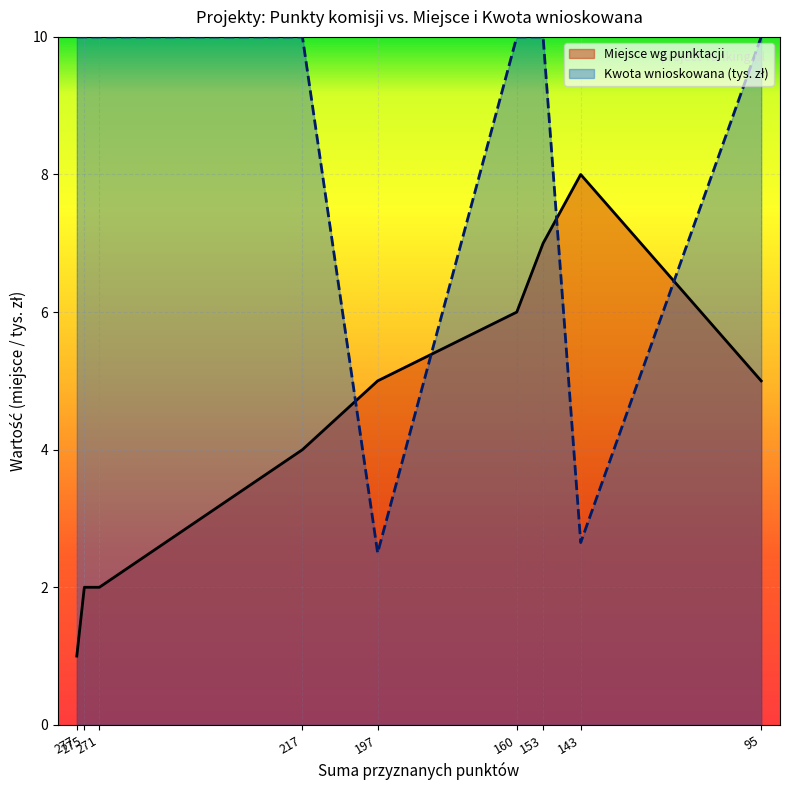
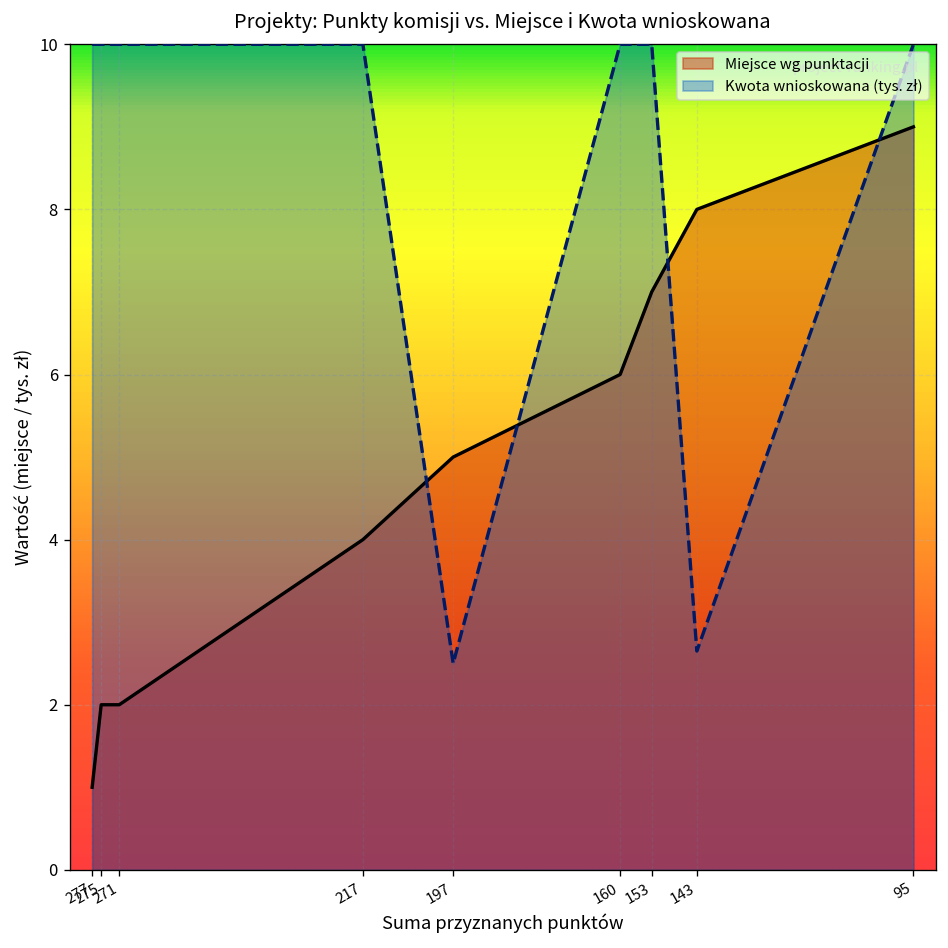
  {
    "Miejsce wg punktacji": {
      "277": 1,
      "275": 2,
      "271": 2,
      "217": 4,
      "197": 5,
      "160": 6,
      "153": 7,
      "143": 8,
-     "95": 5
+     "95": 9
    },
    "Kwota wnioskowana (tys. zł)": {
      "277": 10,
      "275": 10,
      "271": 10,
      "217": 10,
      "197": 2.5,
      "160": 10,
      "153": 10,
      "143": 2.7,
      "95": 10
    }
  }
